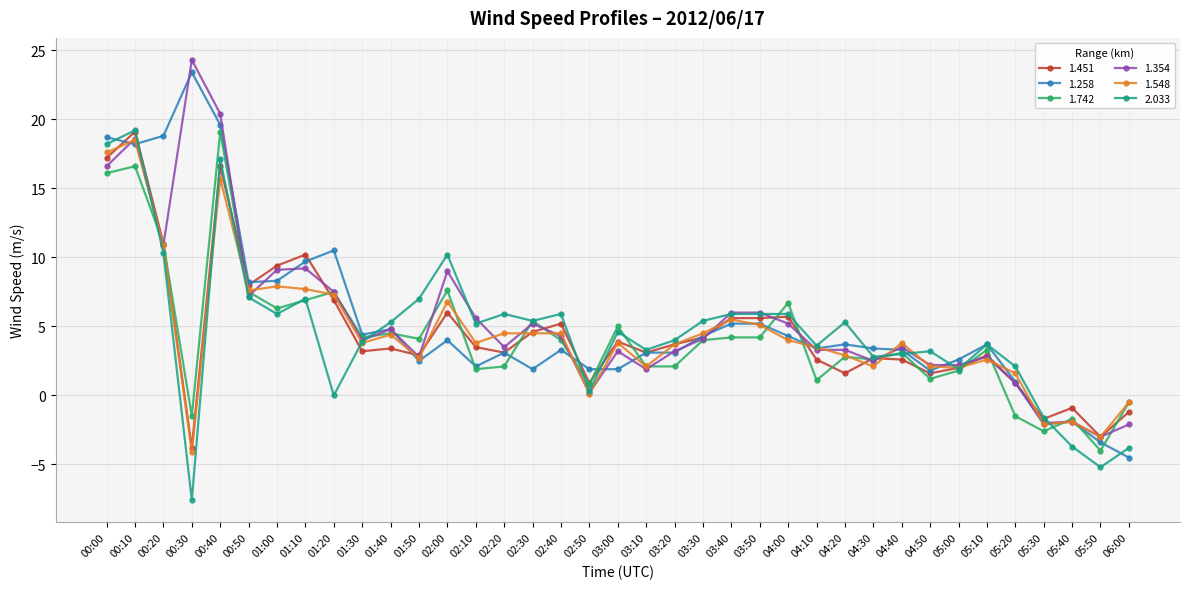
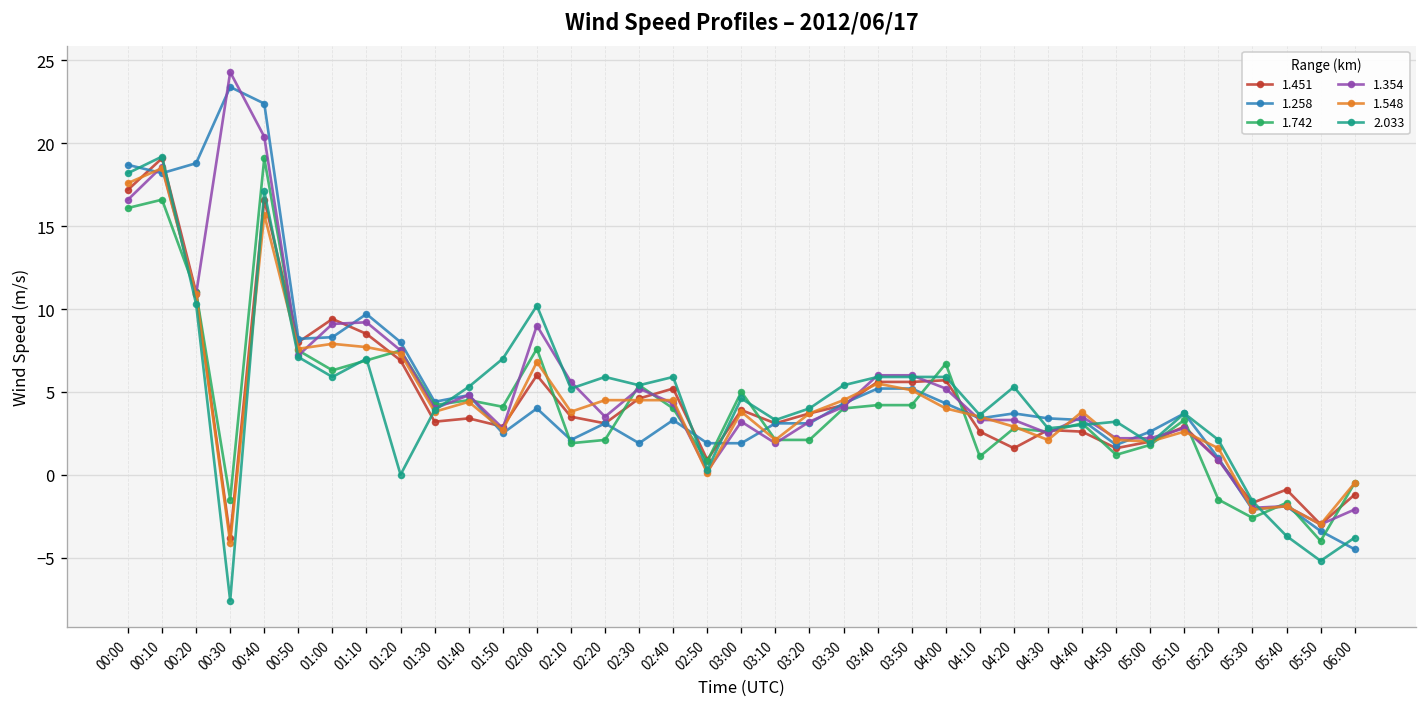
  {
    "1.451": {
      "00:00": 17.2,
      "00:30": -3.8,
      "00:40": 16.6,
      "00:50": 8.0,
      "01:00": 9.4,
-     "01:10": 10.2,
+     "01:10": 8.5,
      "01:20": 6.9,
      "01:30": 3.2,
      "01:40": 3.4,
      "02:00": 6.0,
      "02:10": 3.5,
      "02:40": 5.2,
      "03:50": 5.6,
      "04:00": 5.7,
      "04:10": 2.6,
      "04:20": 1.6,
      "04:40": 2.6,
      "04:50": 1.6,
      "05:40": -0.9,
      "06:00": -1.2
    },
    "1.258": {
      "00:00": 18.7,
      "00:10": 18.2,
      "00:20": 18.8,
      "00:30": 23.4,
-     "00:40": 19.6,
+     "00:40": 22.4,
      "00:50": 8.2,
      "01:00": 8.3,
      "01:10": 9.7,
-     "01:20": 10.5,
+     "01:20": 8.0,
      "01:30": 4.4,
      "01:50": 2.5,
      "02:00": 4.0,
      "02:10": 2.1,
      "02:30": 1.9,
      "02:40": 3.3,
      "02:50": 1.9,
      "03:00": 1.9,
      "03:40": 5.2,
      "04:00": 4.3,
      "04:20": 3.7,
      "04:30": 3.4,
      "04:40": 3.3,
      "04:50": 1.8,
      "05:00": 2.6,
      "05:50": -3.4,
      "06:00": -4.5
    },
    "1.354": {
      "00:00": 16.6,
      "00:30": 24.3,
      "00:40": 20.4,
      "01:00": 9.1,
      "01:10": 9.2,
      "02:00": 9.0,
      "02:10": 5.6,
      "02:20": 3.5,
      "02:30": 5.2,
      "02:40": 4.3,
      "03:00": 3.2,
      "03:10": 1.9,
      "04:00": 5.2,
      "04:20": 3.3,
      "04:40": 3.5,
      "05:00": 2.2,
      "06:00": -2.1
    },
    "1.548": {
      "00:00": 17.6,
      "00:30": -4.1,
      "00:40": 15.7,
      "01:00": 7.9,
      "01:10": 7.7,
      "01:20": 7.3,
      "02:00": 6.8,
      "02:10": 3.8,
      "02:20": 4.5,
      "02:40": 4.5,
      "03:30": 4.5,
      "04:00": 4.0,
      "04:30": 2.1,
      "04:40": 3.8,
      "05:10": 2.6,
      "05:20": 1.6
    }
  }
